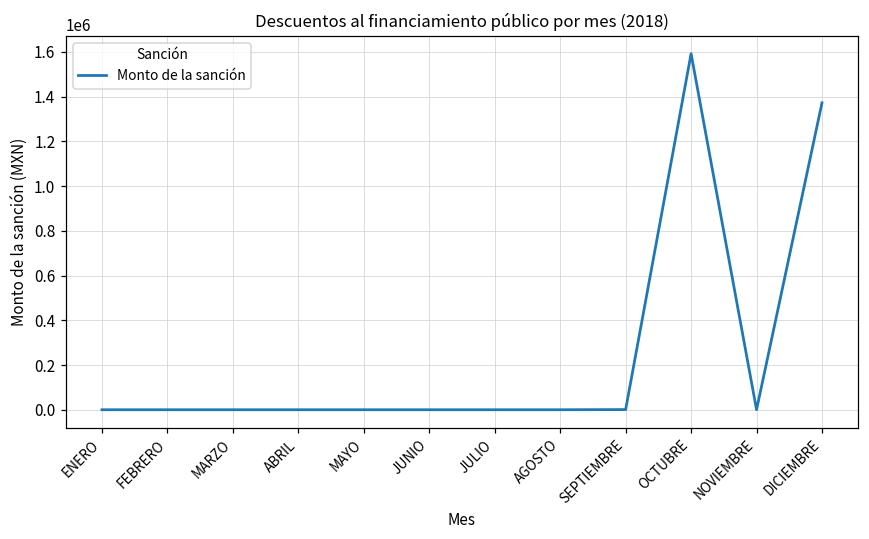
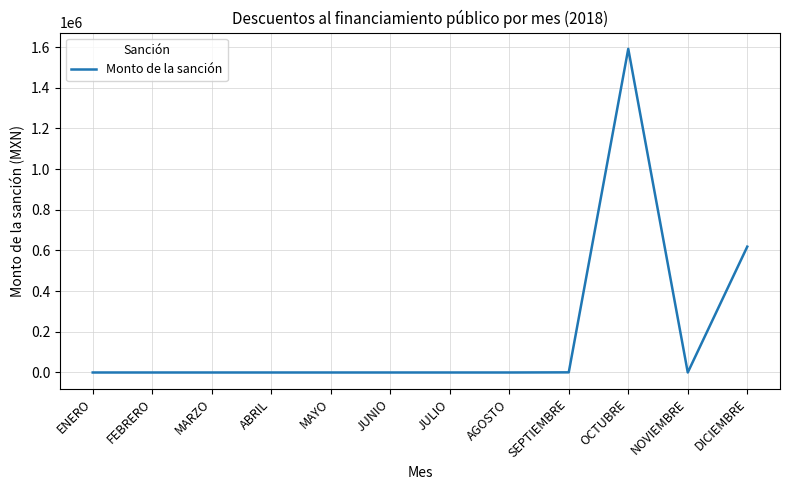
  {
    "ENERO": 0,
    "FEBRERO": 0,
    "MARZO": 0,
    "ABRIL": 0,
    "MAYO": 0,
    "JUNIO": 0,
    "JULIO": 0,
    "AGOSTO": 0,
    "SEPTIEMBRE": 0,
    "OCTUBRE": 1590000,
    "NOVIEMBRE": 0,
-   "DICIEMBRE": 1370000
+   "DICIEMBRE": 620000
  }
